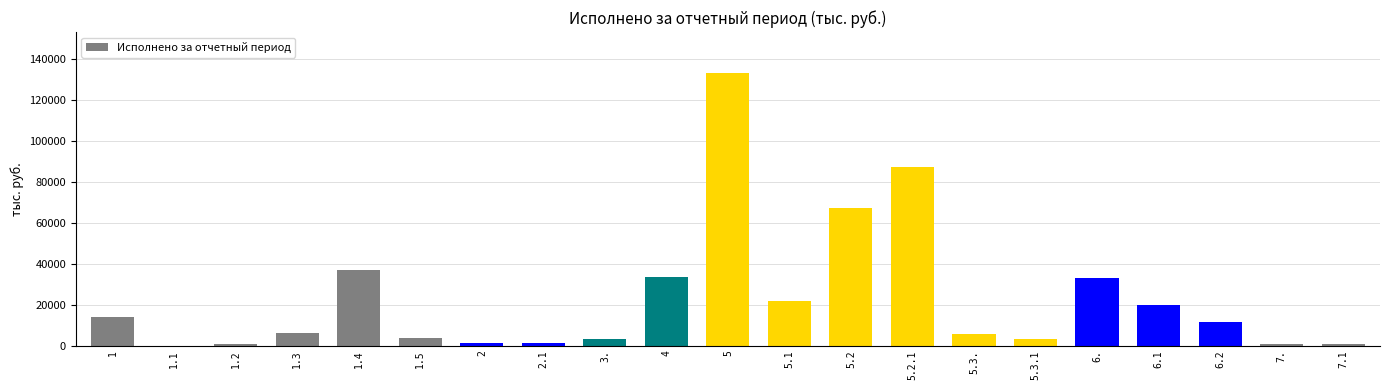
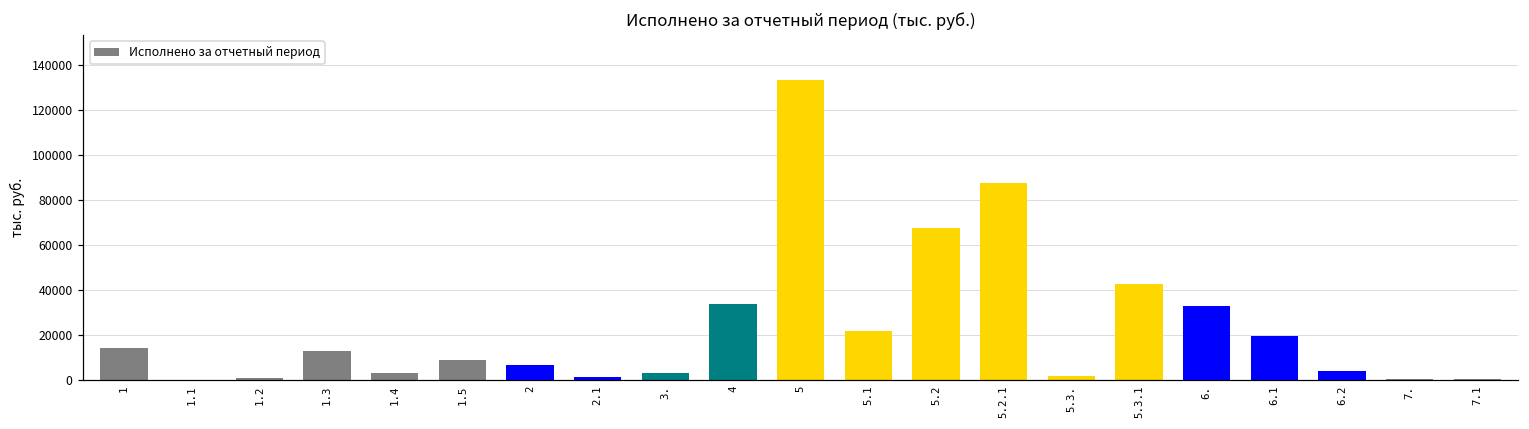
  {
    "1": 14000,
    "1.1": 0,
-   "1.3": 6000,
-   "1.4": 37000,
-   "1.5": 4000,
-   "2": 1000,
+   "1.3": 13000,
+   "1.4": 3000,
+   "1.5": 9000,
+   "2": 7000,
    "2.1": 1000,
    "3.": 3000,
    "4": 34000,
    "5": 133000,
    "5.1": 22000,
    "5.2": 68000,
    "5.2.1": 88000,
-   "5.3.": 6000,
-   "5.3.1": 3000,
+   "5.3.": 2000,
+   "5.3.1": 43000,
    "6.": 33000,
    "6.1": 20000,
-   "6.2": 12000
+   "6.2": 4000
  }
